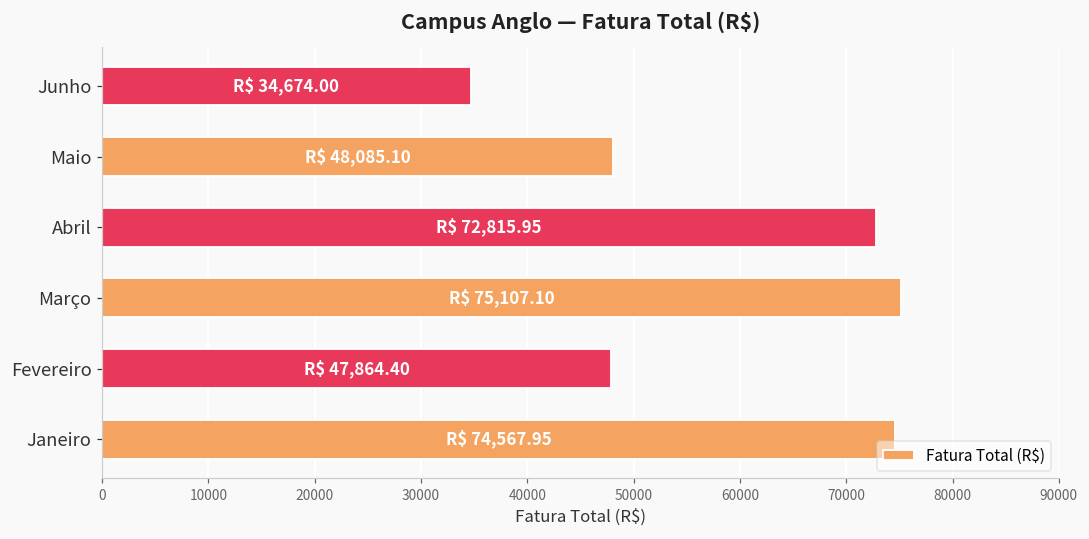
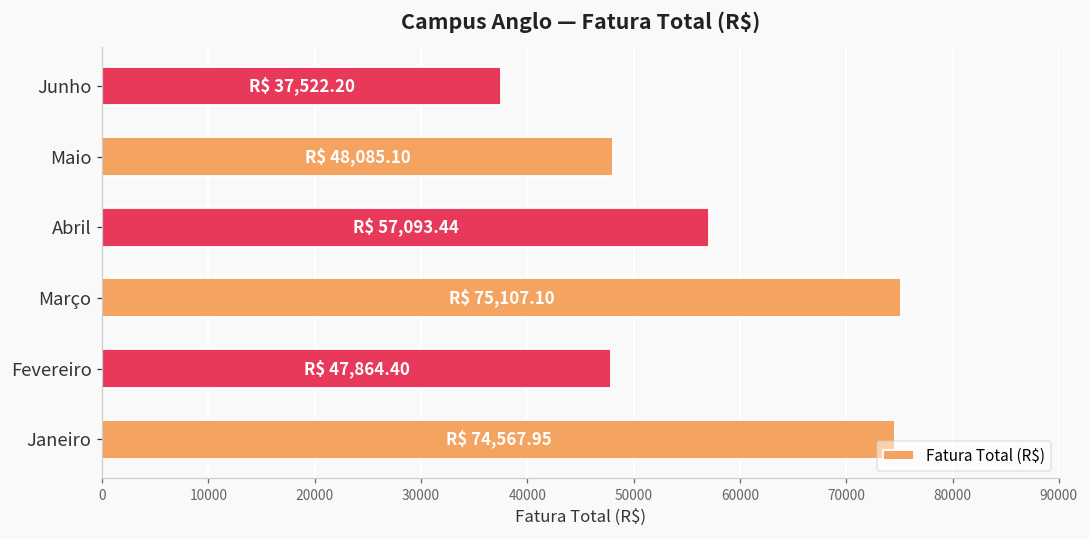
  {
-   "Junho": "34,674.00",
+   "Junho": "37,522.20",
    "Maio": "48,085.10",
-   "Abril": "72,815.95",
+   "Abril": "57,093.44",
    "Março": "75,107.10",
    "Fevereiro": "47,864.40",
    "Janeiro": "74,567.95"
  }
